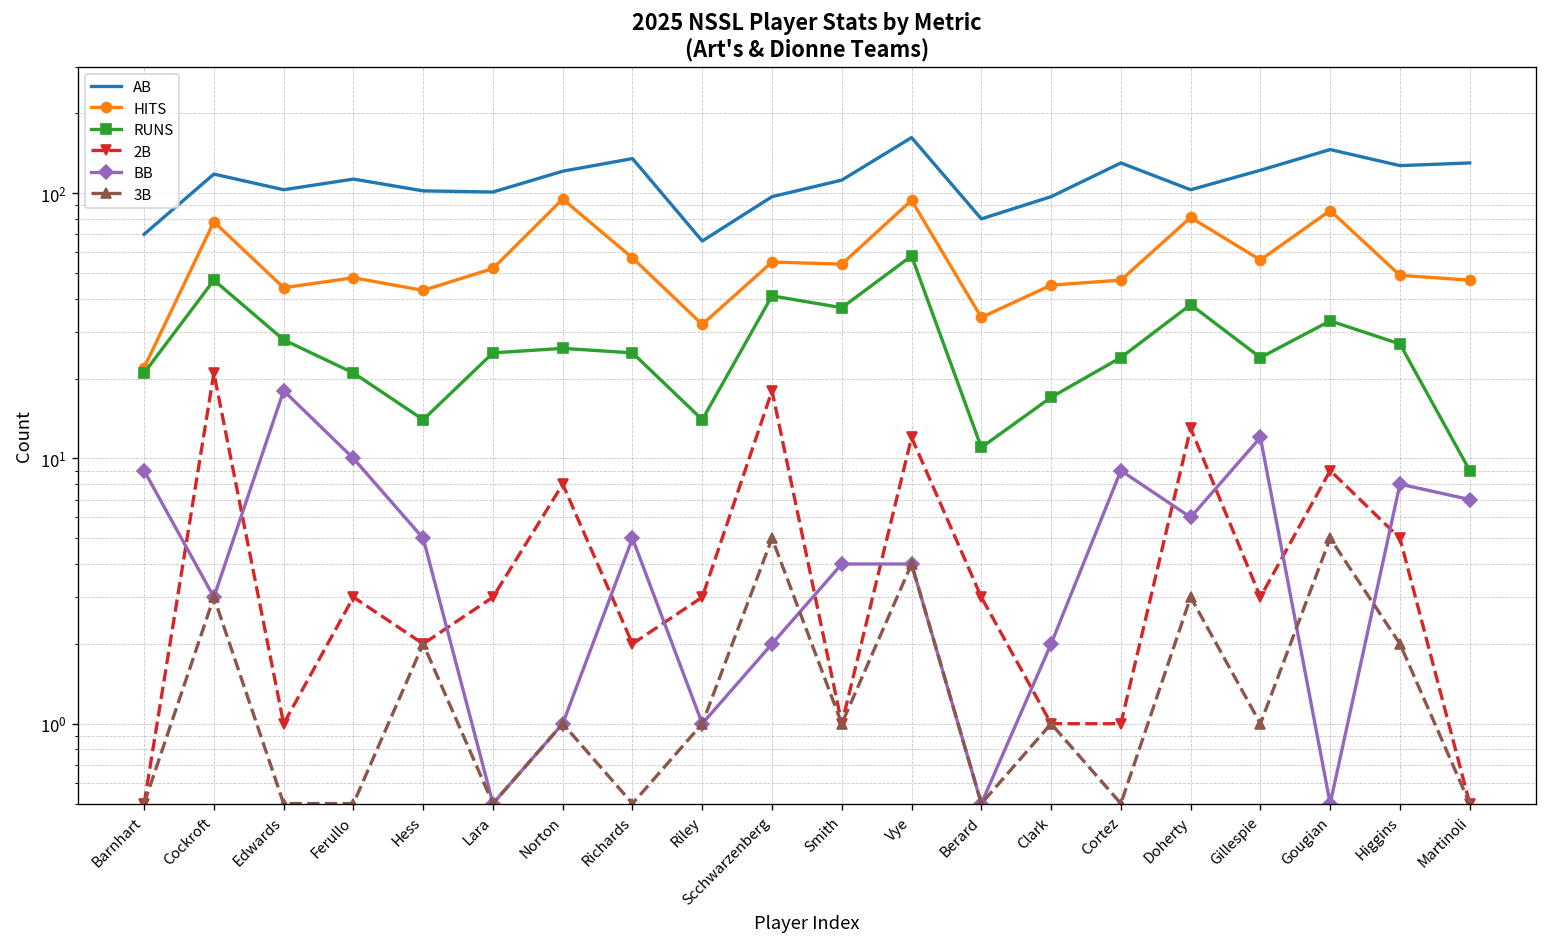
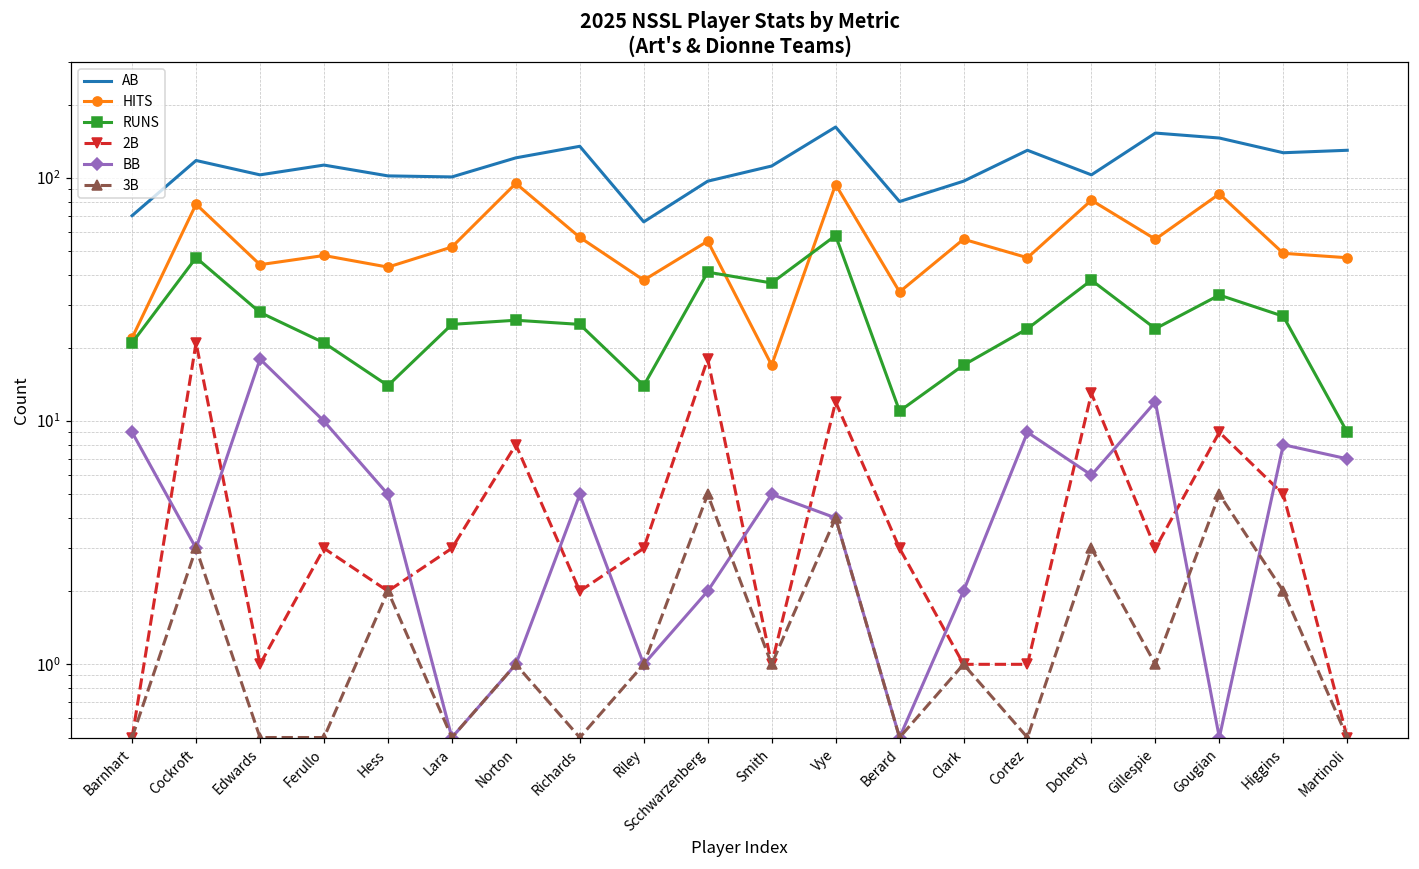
  {
    "AB": {
      "Barnhart": 70,
      "Cockroft": 120,
      "Edwards": 100,
      "Ferullo": 110,
      "Hess": 100,
      "Lara": 100,
      "Norton": 120,
      "Richards": 140,
      "Riley": 66,
      "Scchwarzenberg": 100,
      "Smith": 110,
      "Vye": 160,
      "Berard": 80,
      "Clark": 100,
      "Cortez": 130,
      "Doherty": 100,
-     "Gillespie": 120,
+     "Gillespie": 150,
      "Gougian": 150,
      "Higgins": 130,
      "Martinoli": 130
    },
    "HITS": {
      "Barnhart": 22,
      "Cockroft": 78,
      "Edwards": 44,
      "Ferullo": 48,
      "Hess": 43,
      "Lara": 52,
      "Norton": 95,
      "Richards": 57,
-     "Riley": 32,
+     "Riley": 38,
      "Scchwarzenberg": 55,
-     "Smith": 54,
+     "Smith": 17,
      "Vye": 94,
      "Berard": 34,
-     "Clark": 45,
+     "Clark": 56,
      "Cortez": 47,
      "Doherty": 81,
      "Gillespie": 56,
      "Gougian": 86,
      "Higgins": 49,
      "Martinoli": 47
    },
    "RUNS": {
      "Barnhart": 21,
      "Cockroft": 47,
      "Edwards": 28,
      "Ferullo": 21,
      "Hess": 14,
      "Lara": 25,
      "Norton": 26,
      "Richards": 25,
      "Riley": 14,
      "Scchwarzenberg": 41,
      "Smith": 37,
      "Vye": 58,
      "Berard": 11,
      "Clark": 17,
      "Cortez": 24,
      "Doherty": 38,
      "Gillespie": 24,
      "Gougian": 33,
      "Higgins": 27,
      "Martinoli": 9
    },
    "2B": {
      "Cockroft": 21,
      "Edwards": 1,
      "Ferullo": 3,
      "Lara": 3,
      "Norton": 8,
      "Richards": 2,
      "Riley": 3,
      "Scchwarzenberg": 18,
      "Vye": 12,
      "Berard": 3,
      "Cortez": 1,
      "Doherty": 13,
      "Gillespie": 3,
      "Gougian": 9,
      "Higgins": 5
    },
    "BB": {
      "Barnhart": 9,
      "Edwards": 18,
      "Ferullo": 10,
      "Hess": 5,
      "Richards": 5,
      "Scchwarzenberg": 2,
-     "Smith": 4,
+     "Smith": 5,
      "Clark": 2,
      "Cortez": 9,
      "Doherty": 6,
      "Gillespie": 12,
      "Gougian": 0.50,
      "Higgins": 8,
      "Martinoli": 7
    },
    "3B": {
      "Edwards": 0.50,
      "Ferullo": 0.50,
      "Richards": 0.50,
      "Scchwarzenberg": 5,
      "Cortez": 0.50,
      "Doherty": 3,
      "Gillespie": 1,
      "Gougian": 5,
      "Higgins": 2
    }
  }
